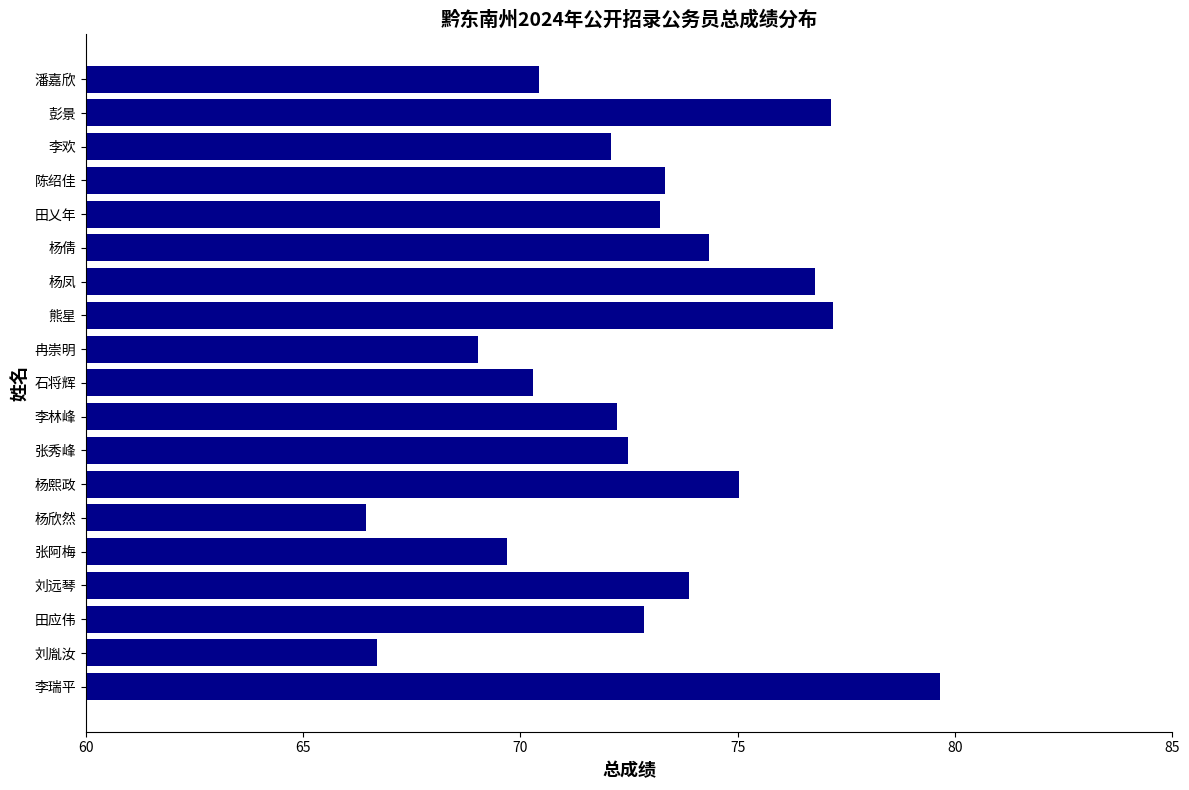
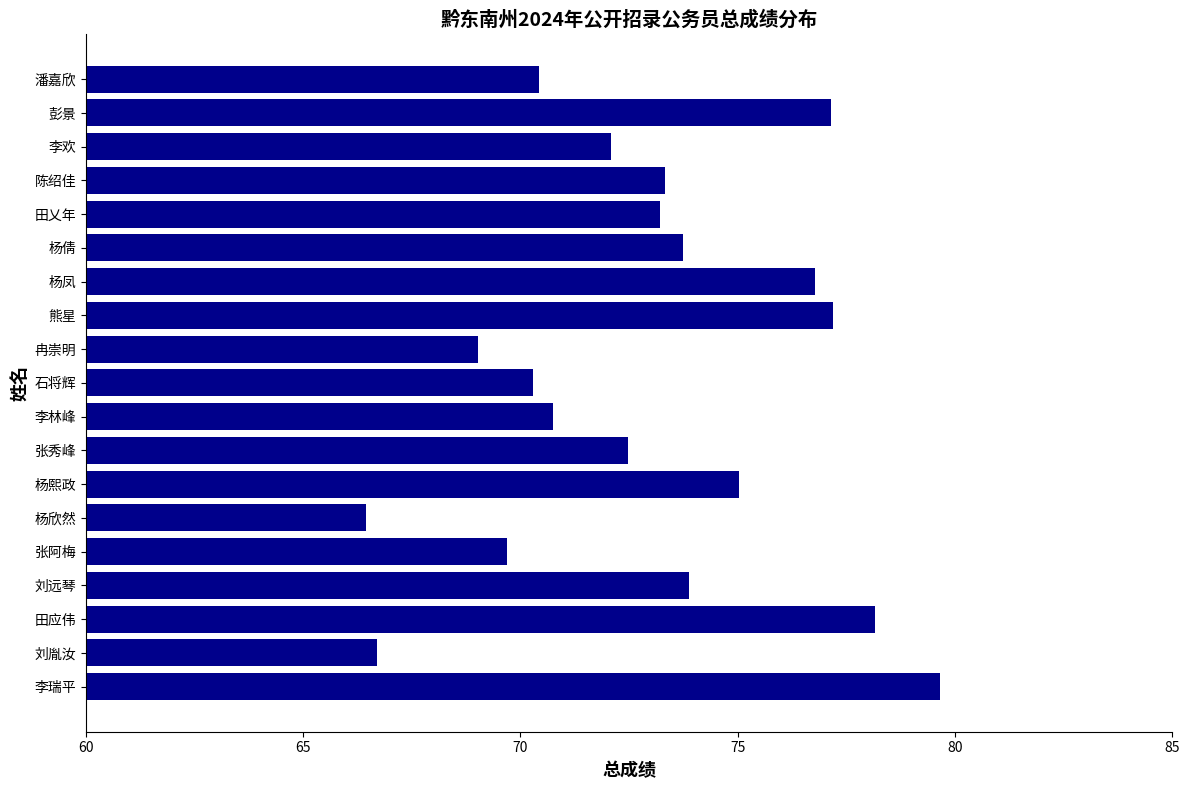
  {
    "潘嘉欣": 70.4,
    "彭景": 77.2,
    "李欢": 72.1,
    "陈绍佳": 73.3,
    "田乂年": 73.2,
-   "杨倩": 74.3,
+   "杨倩": 73.7,
    "杨凤": 76.8,
    "熊星": 77.2,
    "冉崇明": 69.0,
    "石将辉": 70.3,
-   "李林峰": 72.2,
+   "李林峰": 70.8,
    "张秀峰": 72.5,
    "杨熙政": 75.0,
    "杨欣然": 66.4,
    "张阿梅": 69.7,
    "刘远琴": 73.9,
-   "田应伟": 72.8,
+   "田应伟": 78.2,
    "刘胤汝": 66.7,
    "李瑞平": 79.7
  }
